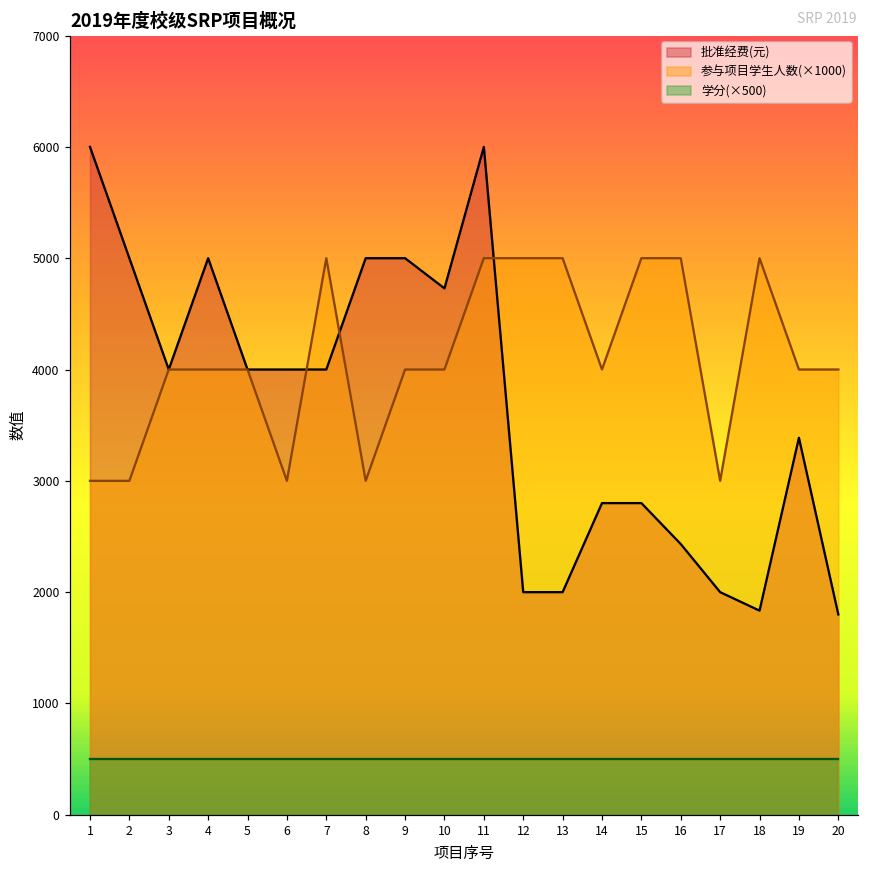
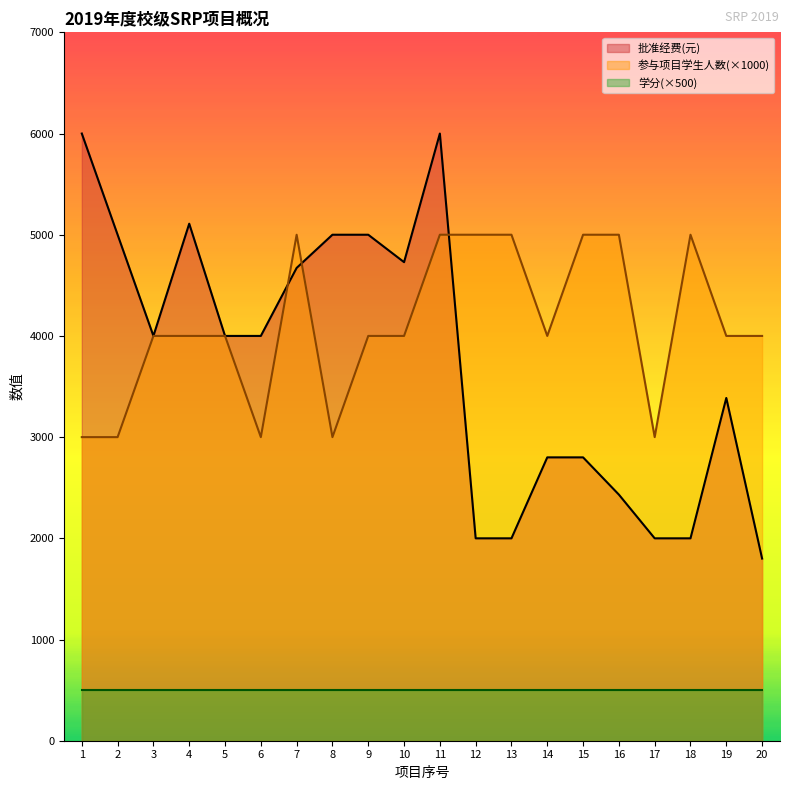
  {
    "批准经费(元)": {
      "1": 6000,
      "2": 5000,
-     "4": 5000,
+     "4": 5110,
      "6": 4000,
-     "7": 4000,
+     "7": 4670,
      "8": 5000,
      "9": 5000,
      "10": 4730,
      "11": 6000,
      "12": 2000,
      "13": 2000,
      "14": 2800,
      "15": 2800,
      "16": 2430,
      "17": 2000,
-     "18": 1830,
+     "18": 2000,
      "19": 3390,
      "20": 1800
    },
    "参与项目学生人数(×1000)": {
      "1": 3000,
      "2": 3000,
      "4": 4000,
      "6": 3000,
      "7": 5000,
      "8": 3000,
      "9": 4000,
      "10": 4000,
      "11": 5000,
      "12": 5000,
      "13": 5000,
      "14": 4000,
      "15": 5000,
      "16": 5000,
      "17": 3000,
      "18": 5000,
      "19": 4000,
      "20": 4000
    },
    "学分(×500)": {
      "1": 500,
      "2": 500,
      "3": 500,
      "4": 500,
      "5": 500,
      "6": 500,
      "7": 500,
      "8": 500,
      "9": 500,
      "10": 500,
      "11": 500,
      "12": 500,
      "13": 500,
      "14": 500,
      "15": 500,
      "16": 500,
      "17": 500,
      "18": 500,
      "19": 500,
      "20": 500
    }
  }
